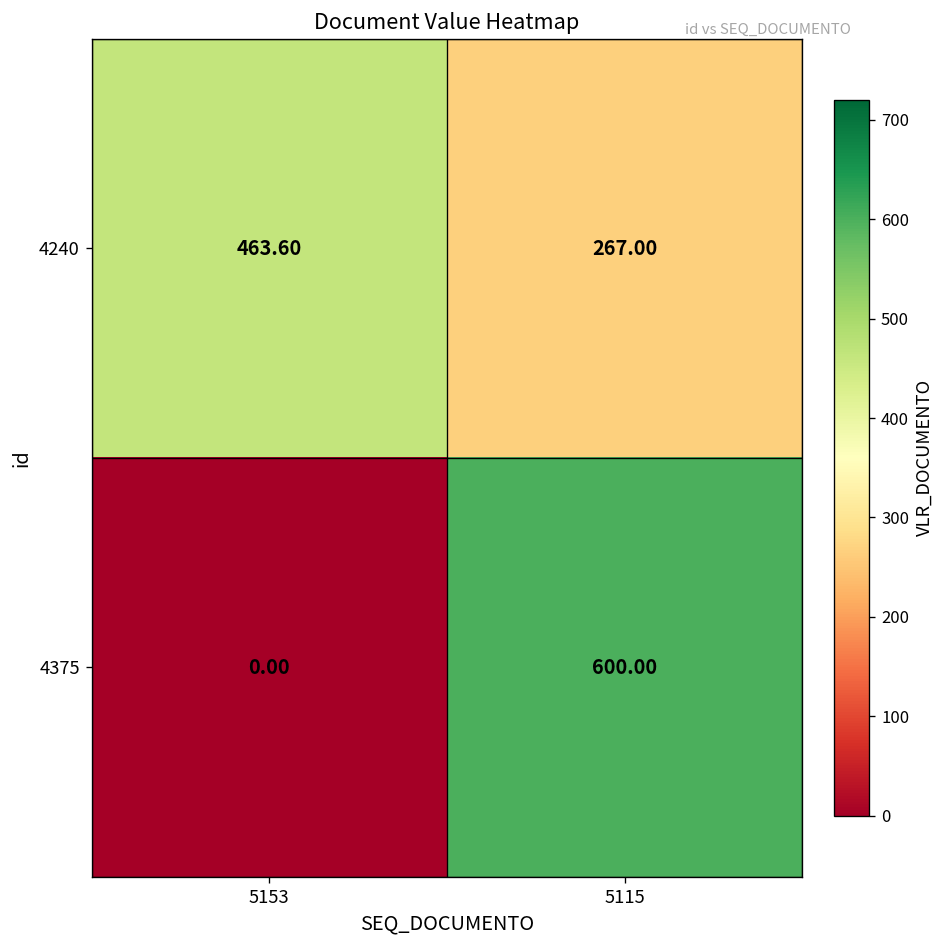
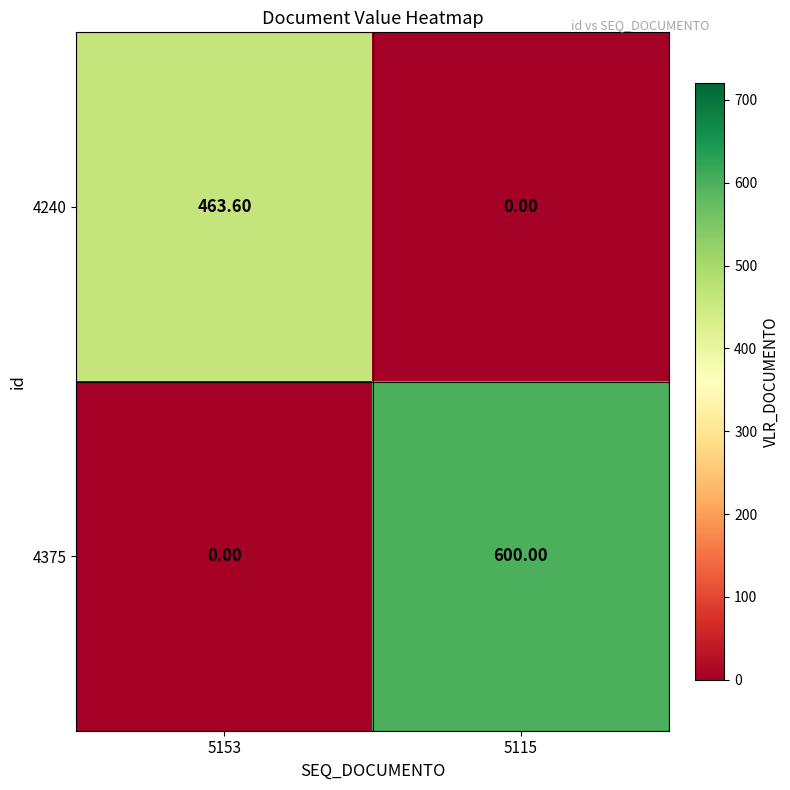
  {
    "4240": {
      "5153": 463.60,
-     "5115": 267.00
+     "5115": 0.00
    },
    "4375": {
      "5153": 0.00,
      "5115": 600.00
    }
  }
